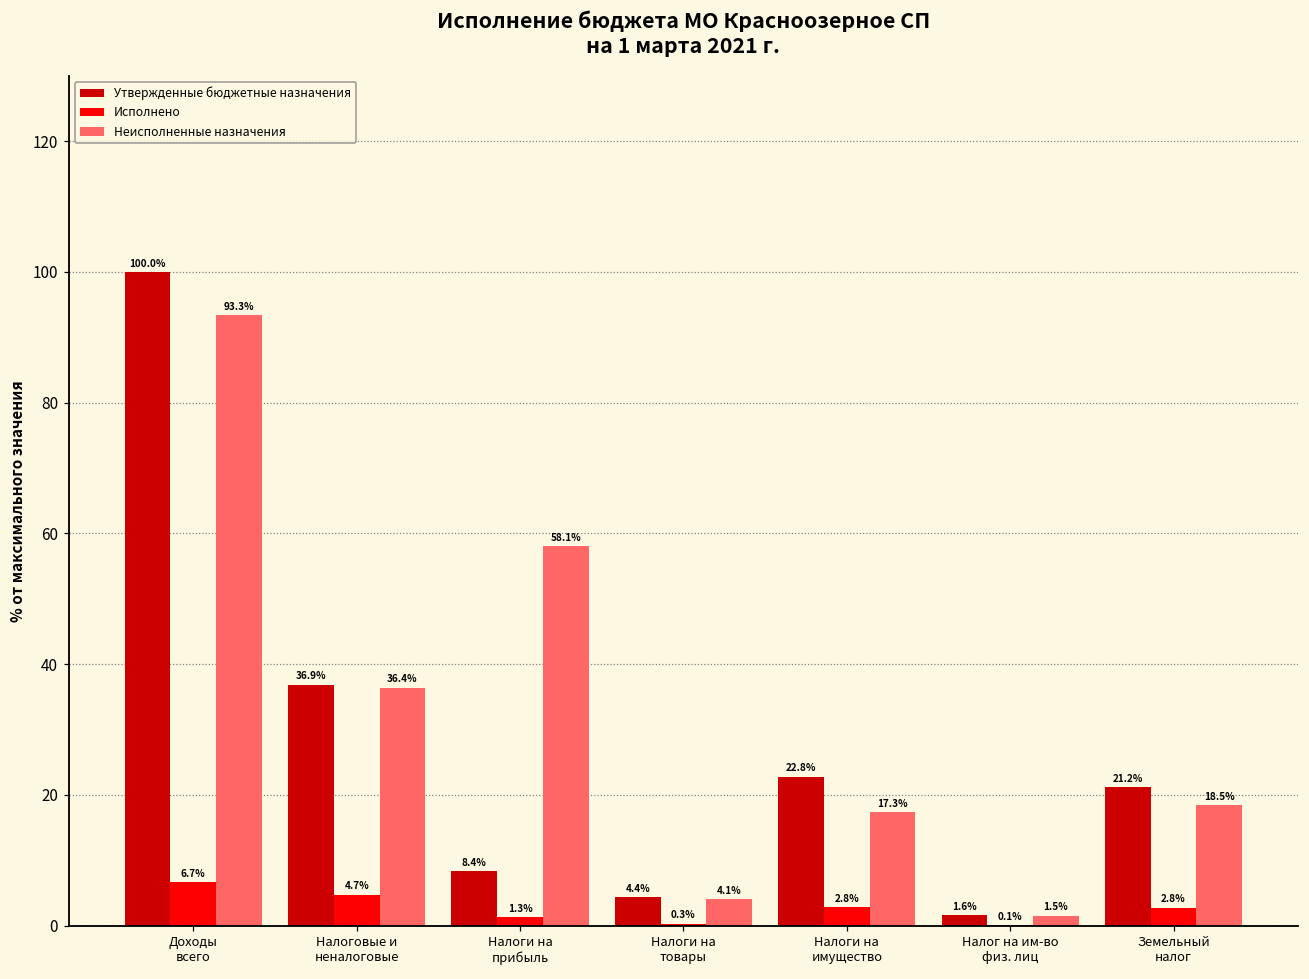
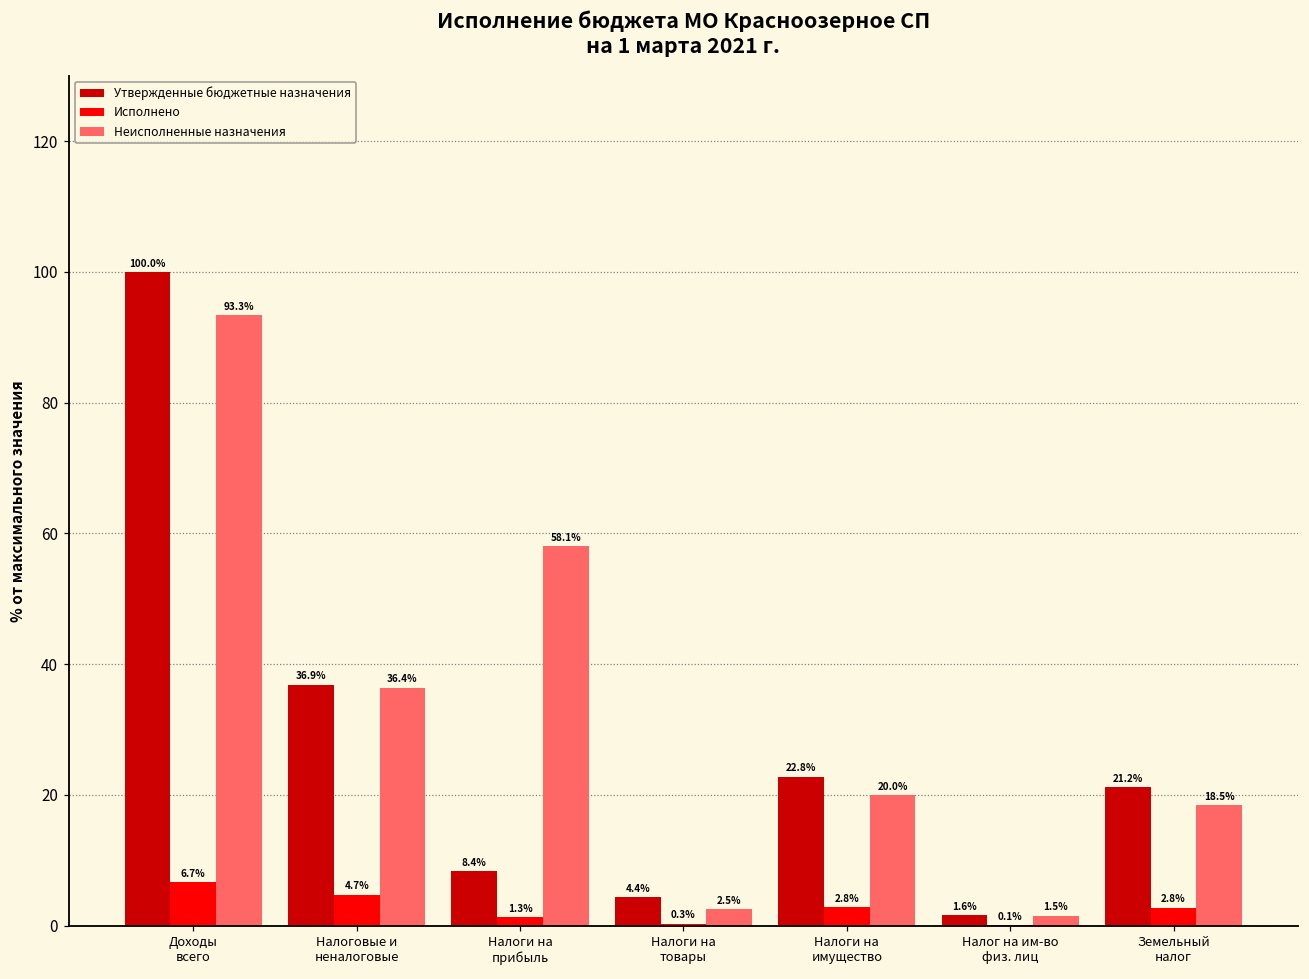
  {
    "Неисполненные назначения": {
      "Доходы всего": "93.3%",
      "Налоговые и неналоговые": "36.4%",
      "Налоги на прибыль": "58.1%",
-     "Налоги на товары": "4.1%",
-     "Налоги на имущество": "17.3%",
+     "Налоги на товары": "2.5%",
+     "Налоги на имущество": "20.0%",
      "Налог на им-во физ. лиц": "1.5%",
      "Земельный налог": "18.5%"
    }
  }
